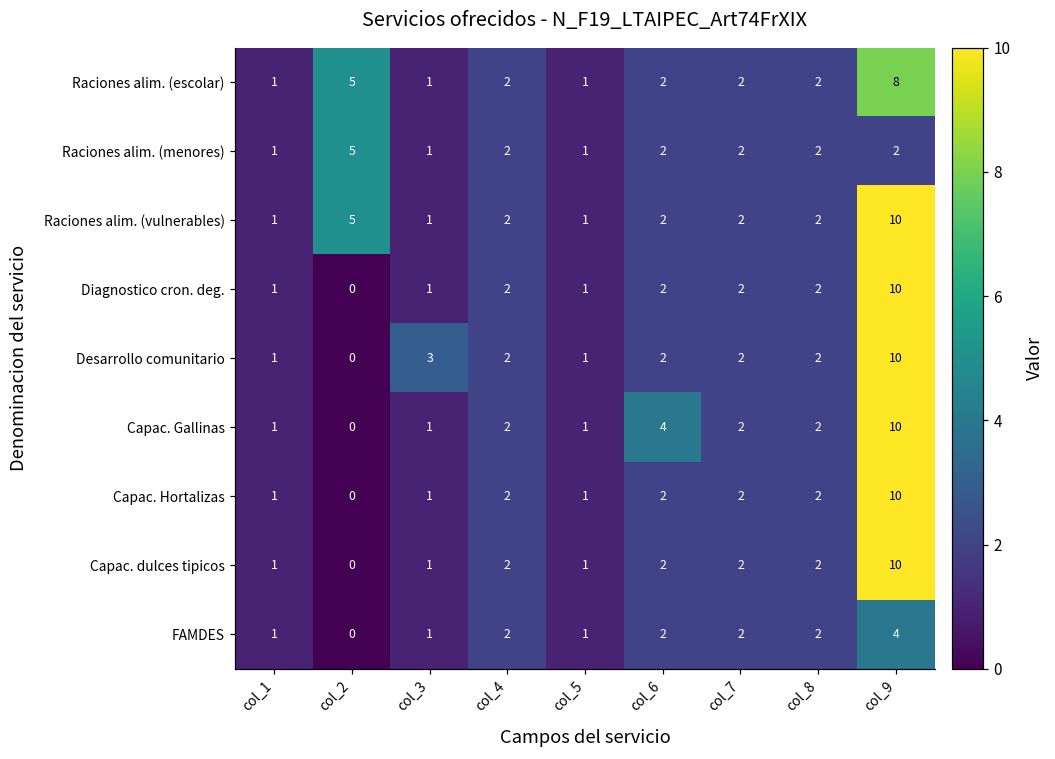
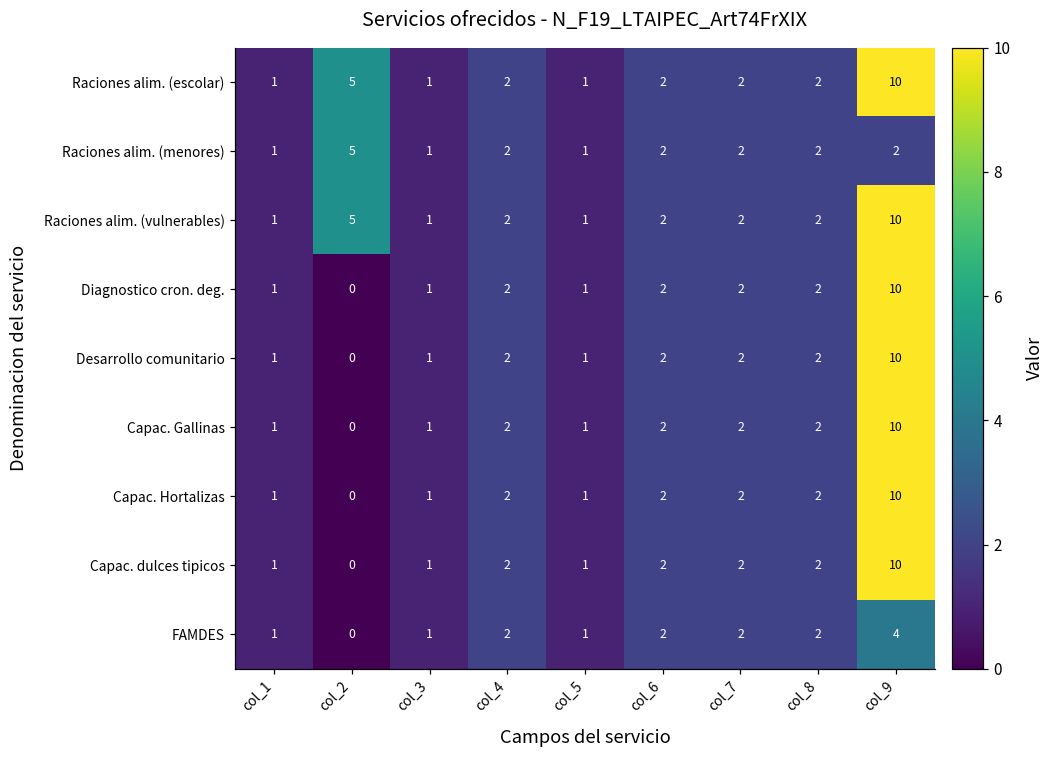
  {
    "Raciones alim. (escolar)": {
      "col_1": 1,
      "col_2": 5,
      "col_3": 1,
      "col_4": 2,
      "col_5": 1,
      "col_6": 2,
      "col_7": 2,
      "col_8": 2,
-     "col_9": 8
+     "col_9": 10
    },
    "Raciones alim. (menores)": {
      "col_1": 1,
      "col_2": 5,
      "col_3": 1,
      "col_4": 2,
      "col_5": 1,
      "col_6": 2,
      "col_7": 2,
      "col_8": 2,
      "col_9": 2
    },
    "Raciones alim. (vulnerables)": {
      "col_1": 1,
      "col_2": 5,
      "col_3": 1,
      "col_4": 2,
      "col_5": 1,
      "col_6": 2,
      "col_7": 2,
      "col_8": 2,
      "col_9": 10
    },
    "Diagnostico cron. deg.": {
      "col_1": 1,
      "col_2": 0,
      "col_3": 1,
      "col_4": 2,
      "col_5": 1,
      "col_6": 2,
      "col_7": 2,
      "col_8": 2,
      "col_9": 10
    },
    "Desarrollo comunitario": {
      "col_1": 1,
      "col_2": 0,
-     "col_3": 3,
+     "col_3": 1,
      "col_4": 2,
      "col_5": 1,
      "col_6": 2,
      "col_7": 2,
      "col_8": 2,
      "col_9": 10
    },
    "Capac. Gallinas": {
      "col_1": 1,
      "col_2": 0,
      "col_3": 1,
      "col_4": 2,
      "col_5": 1,
-     "col_6": 4,
+     "col_6": 2,
      "col_7": 2,
      "col_8": 2,
      "col_9": 10
    },
    "Capac. Hortalizas": {
      "col_1": 1,
      "col_2": 0,
      "col_3": 1,
      "col_4": 2,
      "col_5": 1,
      "col_6": 2,
      "col_7": 2,
      "col_8": 2,
      "col_9": 10
    },
    "Capac. dulces tipicos": {
      "col_1": 1,
      "col_2": 0,
      "col_3": 1,
      "col_4": 2,
      "col_5": 1,
      "col_6": 2,
      "col_7": 2,
      "col_8": 2,
      "col_9": 10
    },
    "FAMDES": {
      "col_1": 1,
      "col_2": 0,
      "col_3": 1,
      "col_4": 2,
      "col_5": 1,
      "col_6": 2,
      "col_7": 2,
      "col_8": 2,
      "col_9": 4
    }
  }
